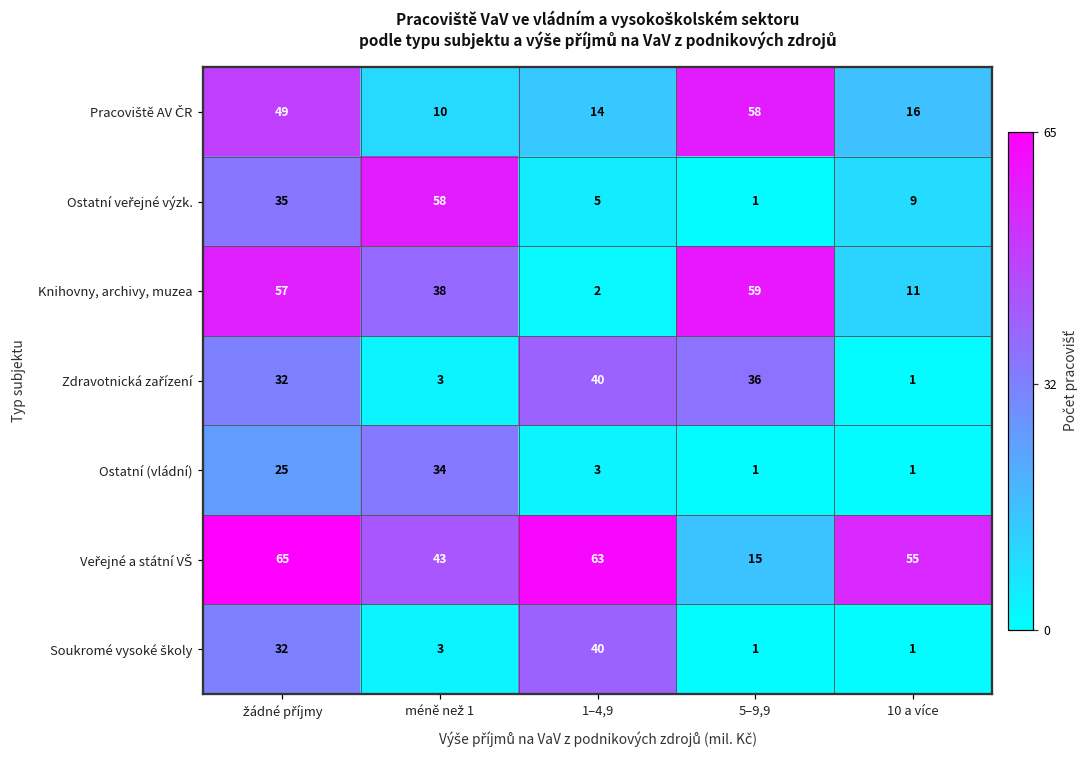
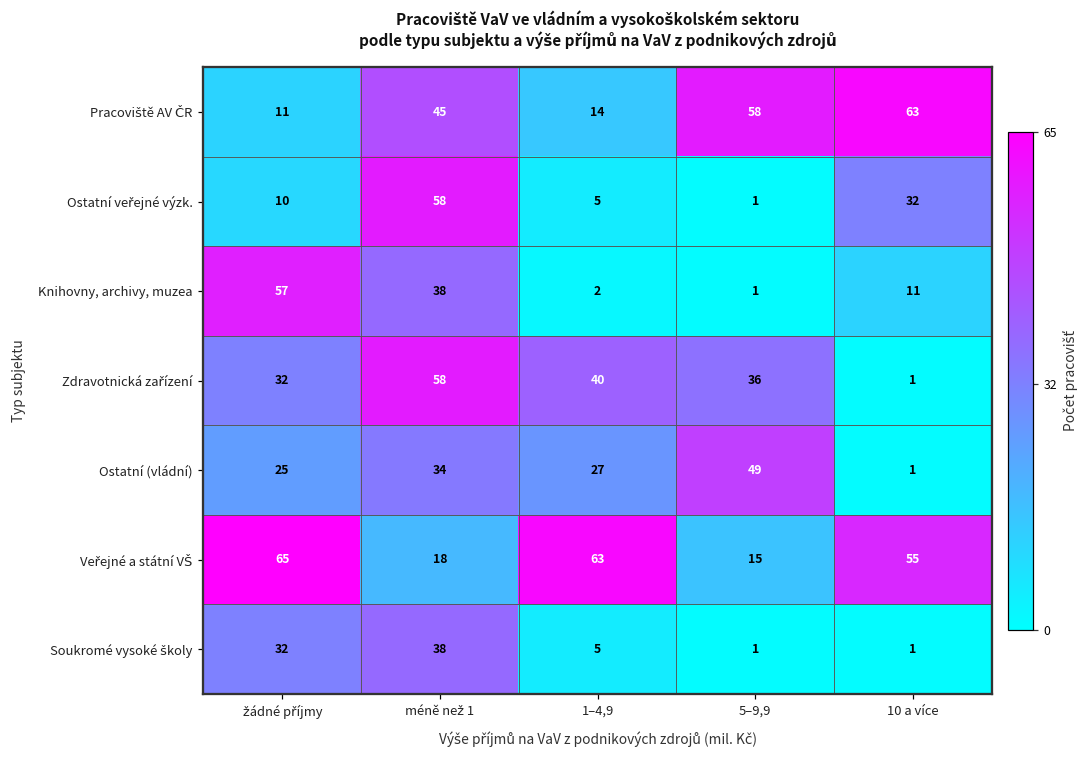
  {
    "Pracoviště AV ČR": {
-     "žádné příjmy": 49,
-     "méně než 1": 10,
+     "žádné příjmy": 11,
+     "méně než 1": 45,
      "1–4,9": 14,
      "5–9,9": 58,
-     "10 a více": 16
+     "10 a více": 63
    },
    "Ostatní veřejné výzk.": {
-     "žádné příjmy": 35,
+     "žádné příjmy": 10,
      "méně než 1": 58,
      "1–4,9": 5,
      "5–9,9": 1,
-     "10 a více": 9
+     "10 a více": 32
    },
    "Knihovny, archivy, muzea": {
      "žádné příjmy": 57,
      "méně než 1": 38,
      "1–4,9": 2,
-     "5–9,9": 59,
+     "5–9,9": 1,
      "10 a více": 11
    },
    "Zdravotnická zařízení": {
      "žádné příjmy": 32,
-     "méně než 1": 3,
+     "méně než 1": 58,
      "1–4,9": 40,
      "5–9,9": 36,
      "10 a více": 1
    },
    "Ostatní (vládní)": {
      "žádné příjmy": 25,
      "méně než 1": 34,
-     "1–4,9": 3,
-     "5–9,9": 1,
+     "1–4,9": 27,
+     "5–9,9": 49,
      "10 a více": 1
    },
    "Veřejné a státní VŠ": {
      "žádné příjmy": 65,
-     "méně než 1": 43,
+     "méně než 1": 18,
      "1–4,9": 63,
      "5–9,9": 15,
      "10 a více": 55
    },
    "Soukromé vysoké školy": {
      "žádné příjmy": 32,
-     "méně než 1": 3,
-     "1–4,9": 40,
+     "méně než 1": 38,
+     "1–4,9": 5,
      "5–9,9": 1,
      "10 a více": 1
    }
  }
